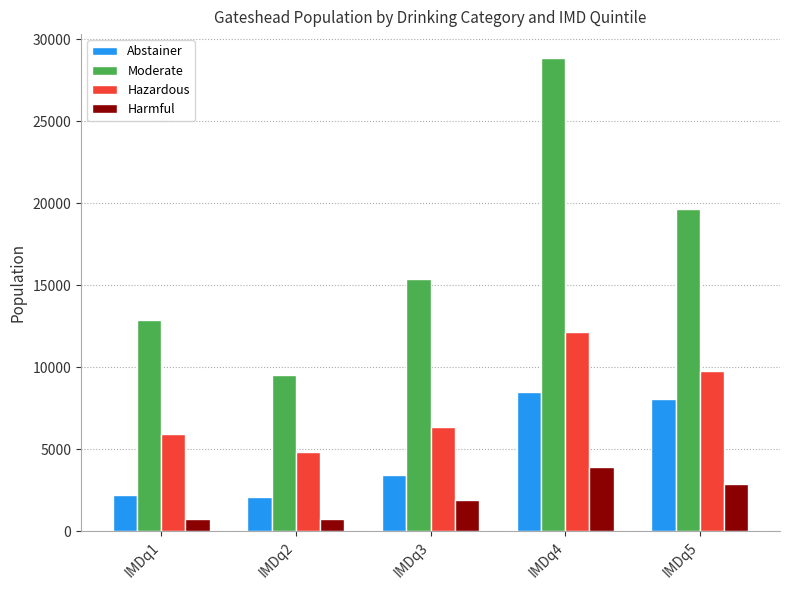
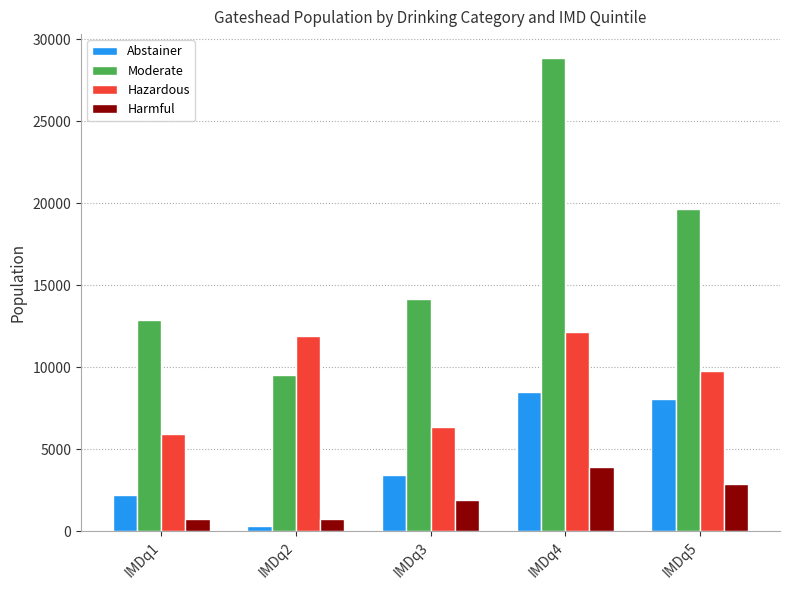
  {
    "Abstainer": {
      "IMDq1": 2200,
-     "IMDq2": 2100,
+     "IMDq2": 400,
      "IMDq3": 3400,
      "IMDq4": 8500,
      "IMDq5": 8100
    },
    "Moderate": {
      "IMDq1": 12900,
      "IMDq2": 9600,
-     "IMDq3": 15400,
+     "IMDq3": 14100,
      "IMDq4": 28900,
      "IMDq5": 19700
    },
    "Hazardous": {
      "IMDq1": 5900,
-     "IMDq2": 4800,
+     "IMDq2": 11900,
      "IMDq3": 6400,
      "IMDq4": 12200,
      "IMDq5": 9800
    },
    "Harmful": {
      "IMDq1": 700,
      "IMDq2": 700,
      "IMDq3": 1900,
      "IMDq4": 3900,
      "IMDq5": 2900
    }
  }
